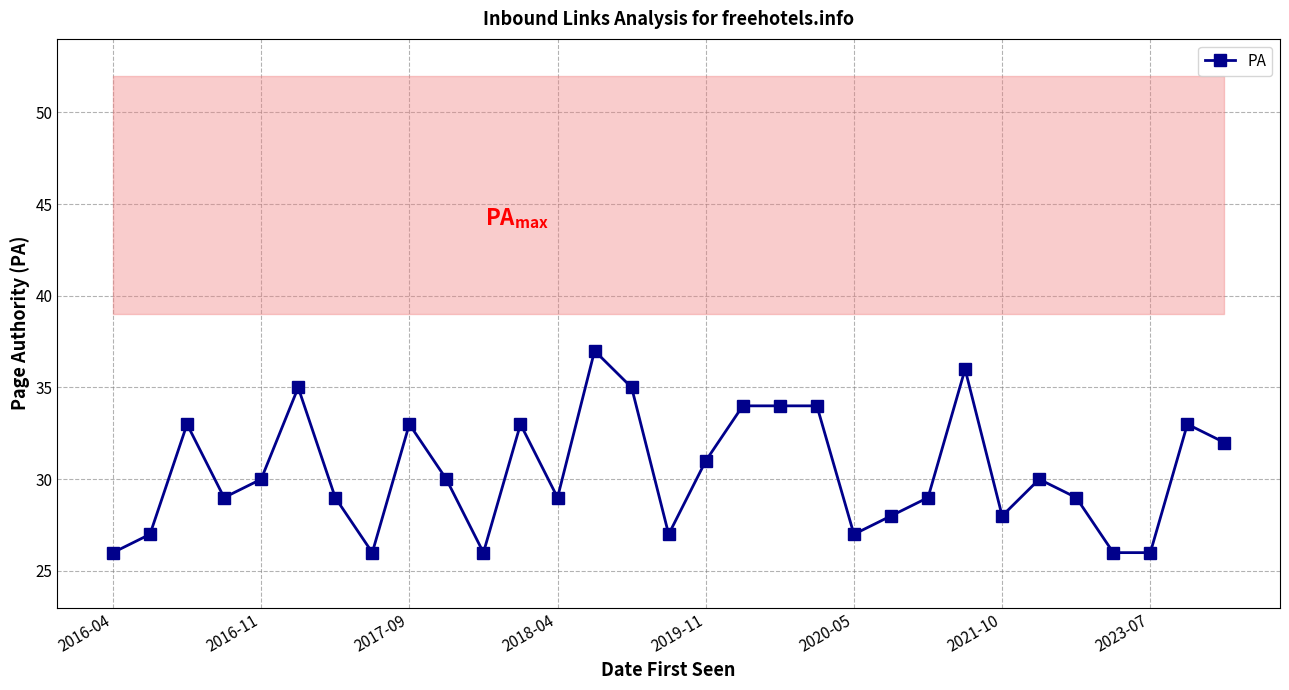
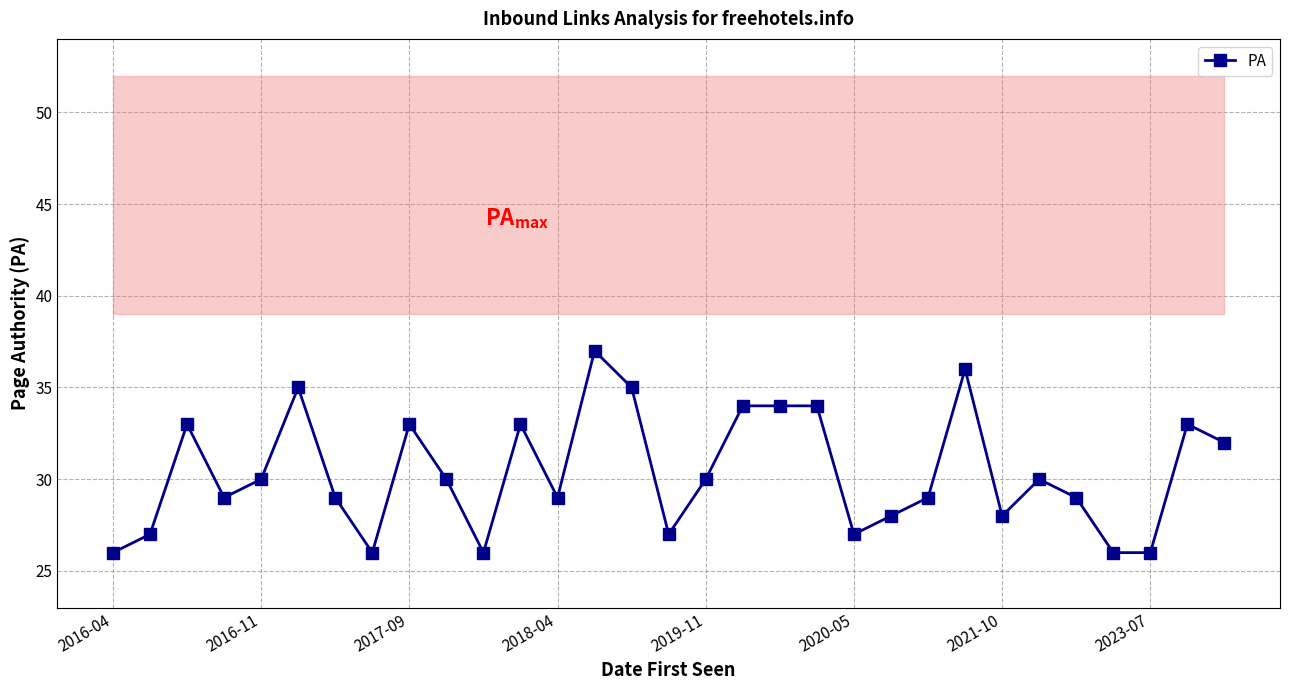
  {
    "PA": {
      "2016-04": 26,
      "2016-11": 30,
      "2017-09": 33,
      "2018-04": 29,
-     "2019-11": 31,
+     "2019-11": 30,
      "2020-05": 27,
      "2021-10": 28,
      "2023-07": 26
    }
  }
